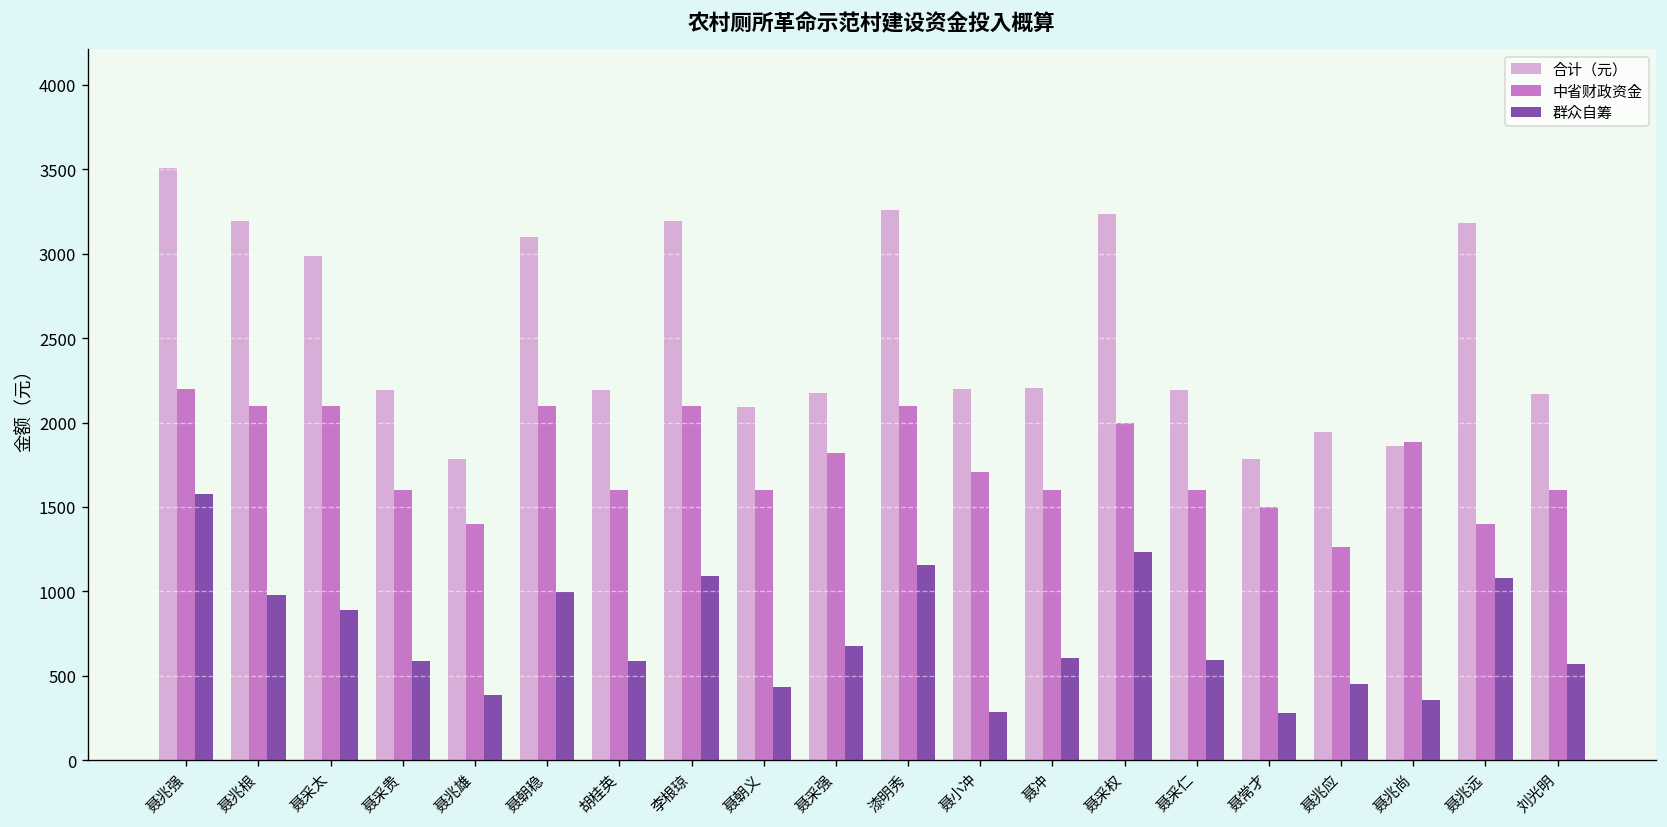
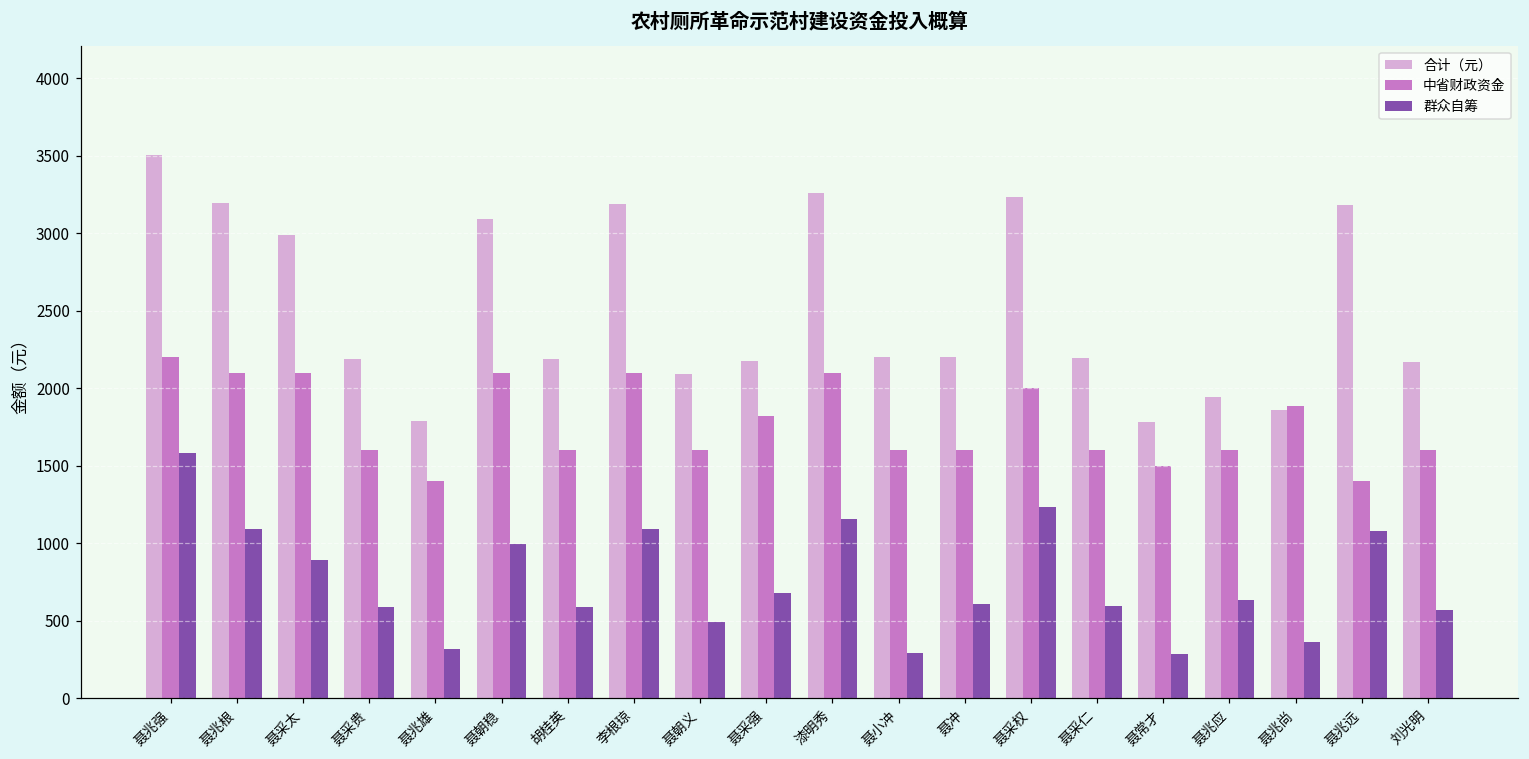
  {
    "合计（元）": {
      "聂兆强": 3510,
      "聂兆根": 3190,
      "聂采太": 2990,
      "聂采贵": 2190,
      "聂兆雄": 1790,
      "聂朝稳": 3100,
      "胡桂英": 2190,
      "李根琼": 3190,
      "聂朝义": 2090,
      "聂采强": 2180,
      "漆明秀": 3260,
      "聂小冲": 2200,
      "聂冲": 2200,
      "聂采权": 3230,
      "聂采仁": 2190,
      "聂常才": 1780,
      "聂兆应": 1950,
      "聂兆尚": 1860,
      "聂兆远": 3180,
      "刘光明": 2170
    },
    "中省财政资金": {
      "聂兆强": 2200,
      "聂兆根": 2100,
      "聂采太": 2100,
      "聂采贵": 1600,
      "聂兆雄": 1400,
      "聂朝稳": 2100,
      "胡桂英": 1600,
      "李根琼": 2100,
      "聂朝义": 1600,
      "聂采强": 1820,
      "漆明秀": 2100,
-     "聂小冲": 1710,
+     "聂小冲": 1600,
      "聂冲": 1600,
      "聂采权": 2000,
      "聂采仁": 1600,
      "聂常才": 1500,
-     "聂兆应": 1260,
+     "聂兆应": 1600,
      "聂兆尚": 1880,
      "聂兆远": 1400,
      "刘光明": 1600
    },
    "群众自筹": {
      "聂兆强": 1580,
-     "聂兆根": 980,
+     "聂兆根": 1090,
      "聂采太": 890,
      "聂采贵": 590,
-     "聂兆雄": 390,
+     "聂兆雄": 320,
      "聂朝稳": 1000,
      "胡桂英": 590,
      "李根琼": 1090,
-     "聂朝义": 430,
+     "聂朝义": 490,
      "聂采强": 680,
      "漆明秀": 1160,
      "聂小冲": 290,
      "聂冲": 600,
      "聂采权": 1230,
      "聂采仁": 590,
      "聂常才": 280,
-     "聂兆应": 450,
+     "聂兆应": 630,
      "聂兆尚": 360,
      "聂兆远": 1080,
      "刘光明": 570
    }
  }
